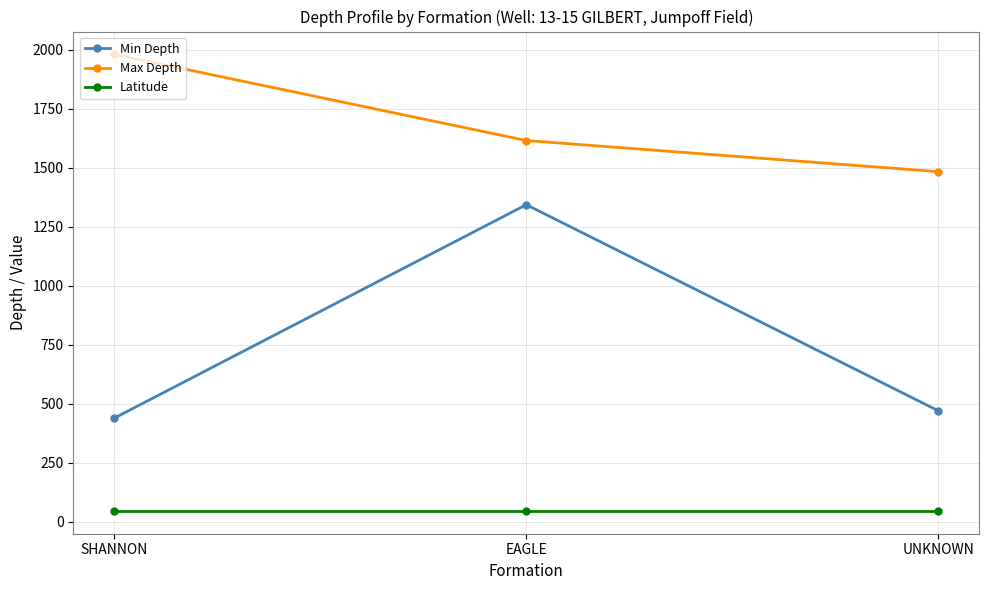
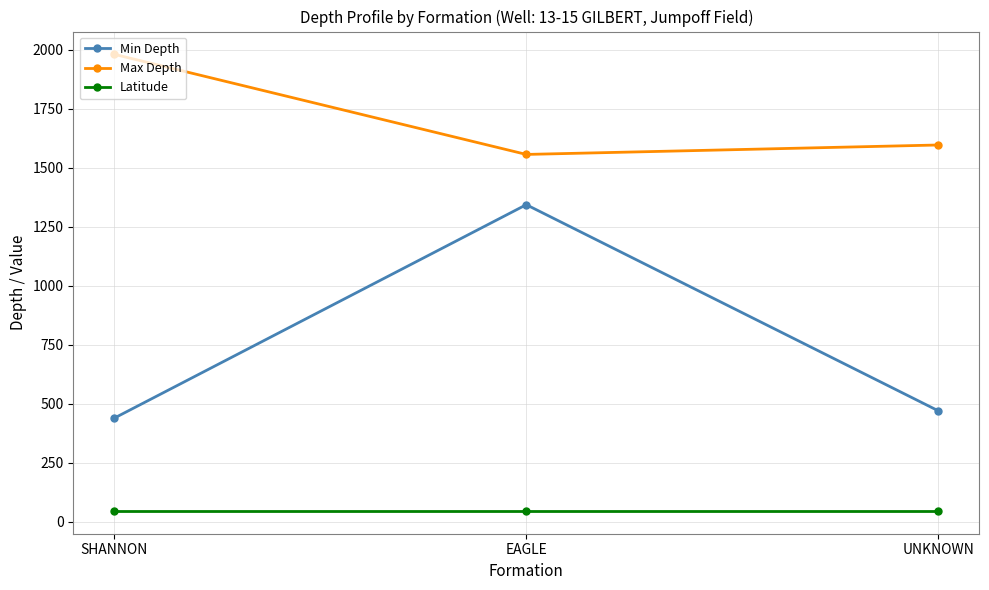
  {
    "Min Depth": {
      "SHANNON": 440,
      "EAGLE": 1340,
      "UNKNOWN": 470
    },
    "Max Depth": {
-     "EAGLE": 1620,
-     "UNKNOWN": 1480
+     "EAGLE": 1560,
+     "UNKNOWN": 1600
    },
    "Latitude": {
      "SHANNON": 50,
      "EAGLE": 50,
      "UNKNOWN": 50
    }
  }
